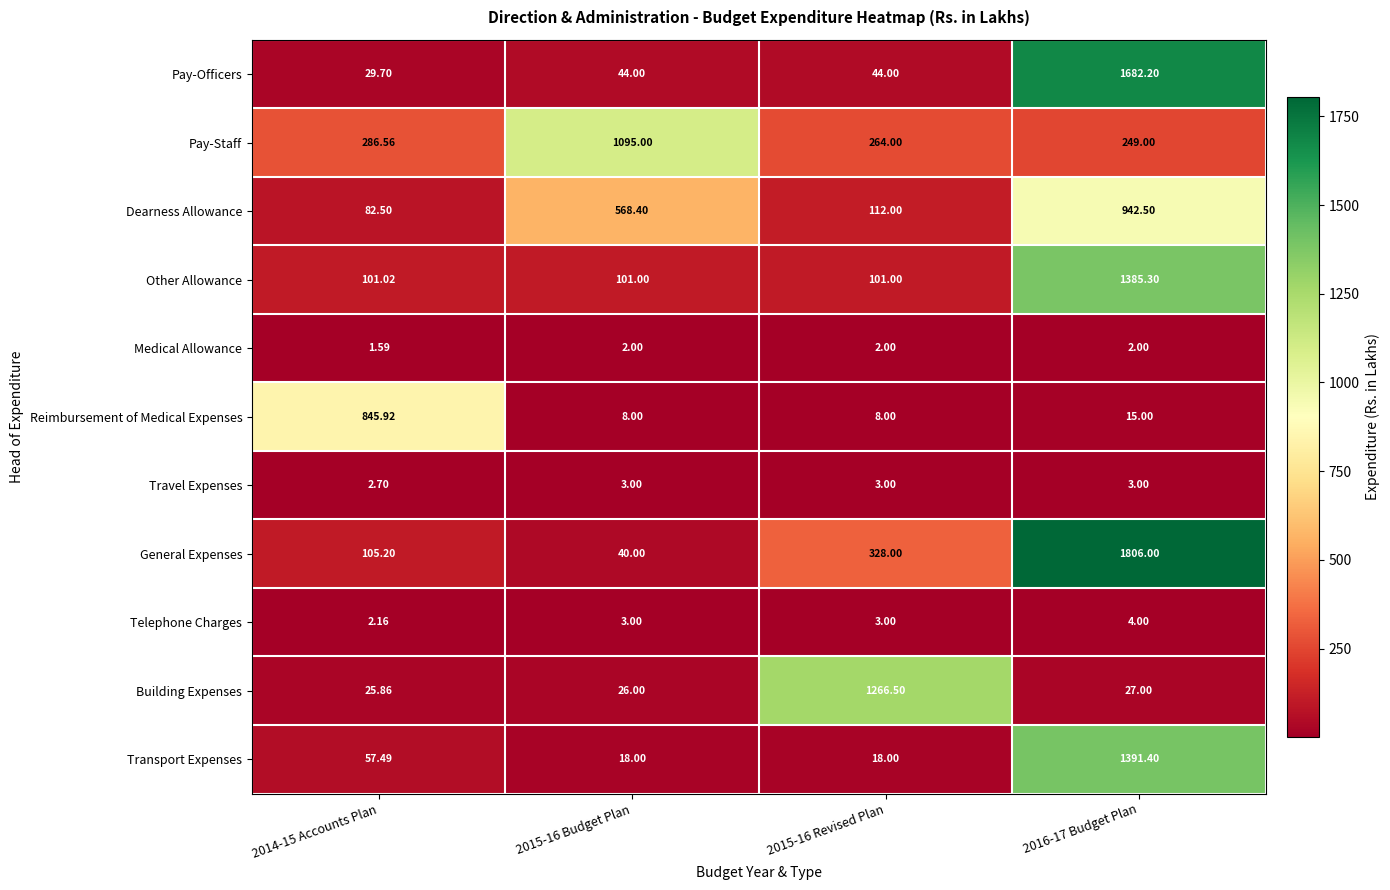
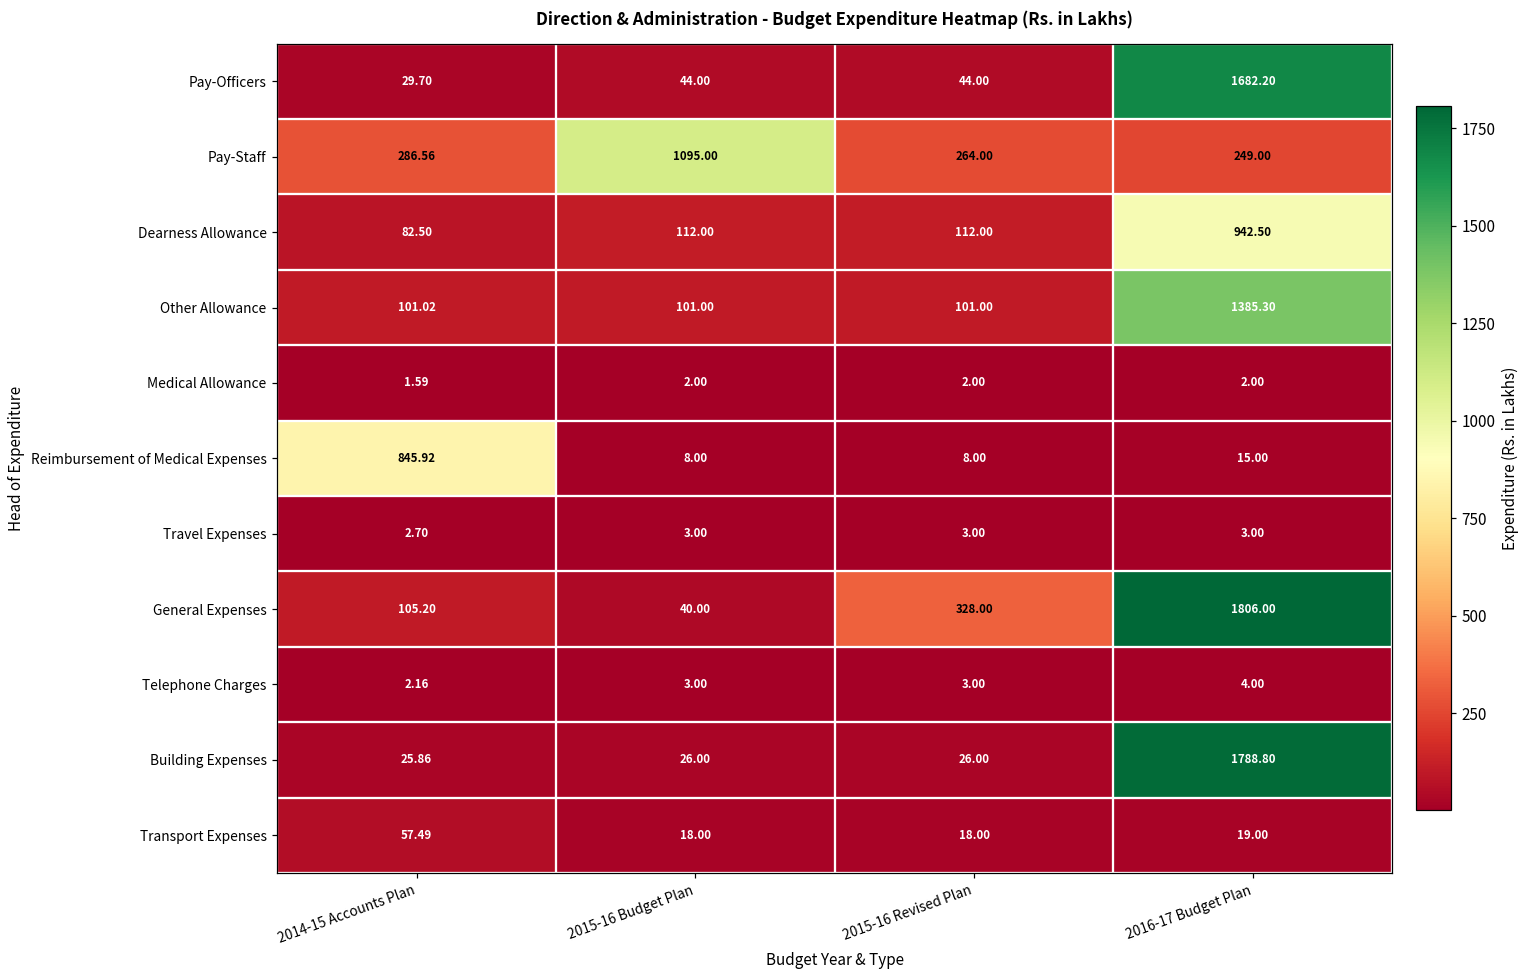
  {
    "Pay-Officers": {
      "2014-15 Accounts Plan": 29.70,
      "2015-16 Budget Plan": 44.00,
      "2015-16 Revised Plan": 44.00,
      "2016-17 Budget Plan": 1682.20
    },
    "Pay-Staff": {
      "2014-15 Accounts Plan": 286.56,
      "2015-16 Budget Plan": 1095.00,
      "2015-16 Revised Plan": 264.00,
      "2016-17 Budget Plan": 249.00
    },
    "Dearness Allowance": {
      "2014-15 Accounts Plan": 82.50,
-     "2015-16 Budget Plan": 568.40,
+     "2015-16 Budget Plan": 112.00,
      "2015-16 Revised Plan": 112.00,
      "2016-17 Budget Plan": 942.50
    },
    "Other Allowance": {
      "2014-15 Accounts Plan": 101.02,
      "2015-16 Budget Plan": 101.00,
      "2015-16 Revised Plan": 101.00,
      "2016-17 Budget Plan": 1385.30
    },
    "Medical Allowance": {
      "2014-15 Accounts Plan": 1.59,
      "2015-16 Budget Plan": 2.00,
      "2015-16 Revised Plan": 2.00,
      "2016-17 Budget Plan": 2.00
    },
    "Reimbursement of Medical Expenses": {
      "2014-15 Accounts Plan": 845.92,
      "2015-16 Budget Plan": 8.00,
      "2015-16 Revised Plan": 8.00,
      "2016-17 Budget Plan": 15.00
    },
    "Travel Expenses": {
      "2014-15 Accounts Plan": 2.70,
      "2015-16 Budget Plan": 3.00,
      "2015-16 Revised Plan": 3.00,
      "2016-17 Budget Plan": 3.00
    },
    "General Expenses": {
      "2014-15 Accounts Plan": 105.20,
      "2015-16 Budget Plan": 40.00,
      "2015-16 Revised Plan": 328.00,
      "2016-17 Budget Plan": 1806.00
    },
    "Telephone Charges": {
      "2014-15 Accounts Plan": 2.16,
      "2015-16 Budget Plan": 3.00,
      "2015-16 Revised Plan": 3.00,
      "2016-17 Budget Plan": 4.00
    },
    "Building Expenses": {
      "2014-15 Accounts Plan": 25.86,
      "2015-16 Budget Plan": 26.00,
-     "2015-16 Revised Plan": 1266.50,
-     "2016-17 Budget Plan": 27.00
+     "2015-16 Revised Plan": 26.00,
+     "2016-17 Budget Plan": 1788.80
    },
    "Transport Expenses": {
      "2014-15 Accounts Plan": 57.49,
      "2015-16 Budget Plan": 18.00,
      "2015-16 Revised Plan": 18.00,
-     "2016-17 Budget Plan": 1391.40
+     "2016-17 Budget Plan": 19.00
    }
  }
